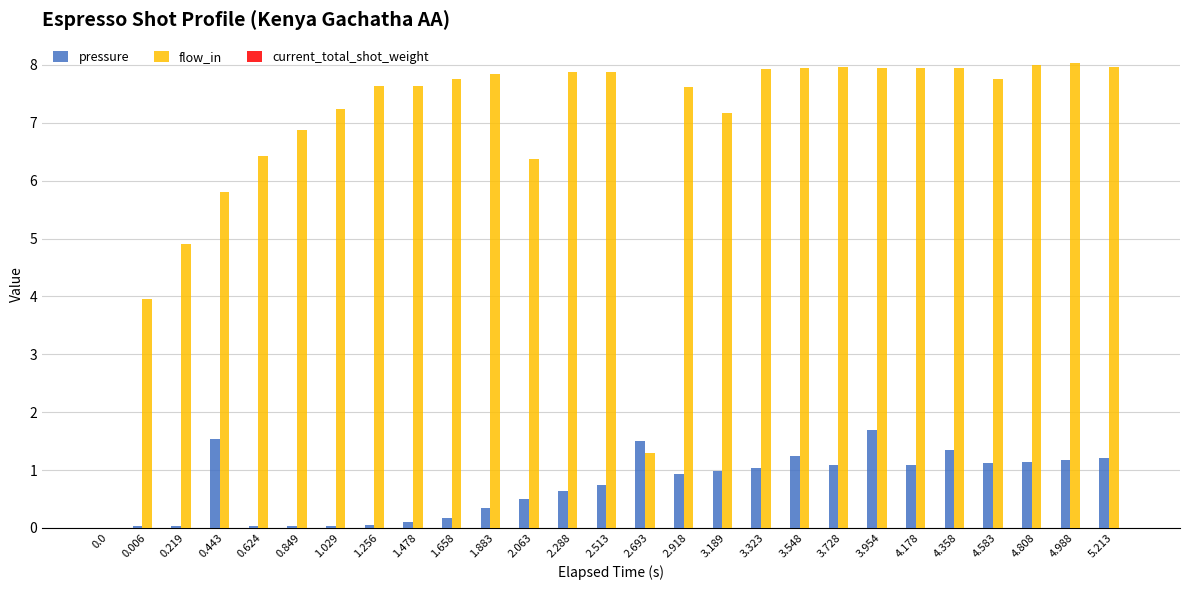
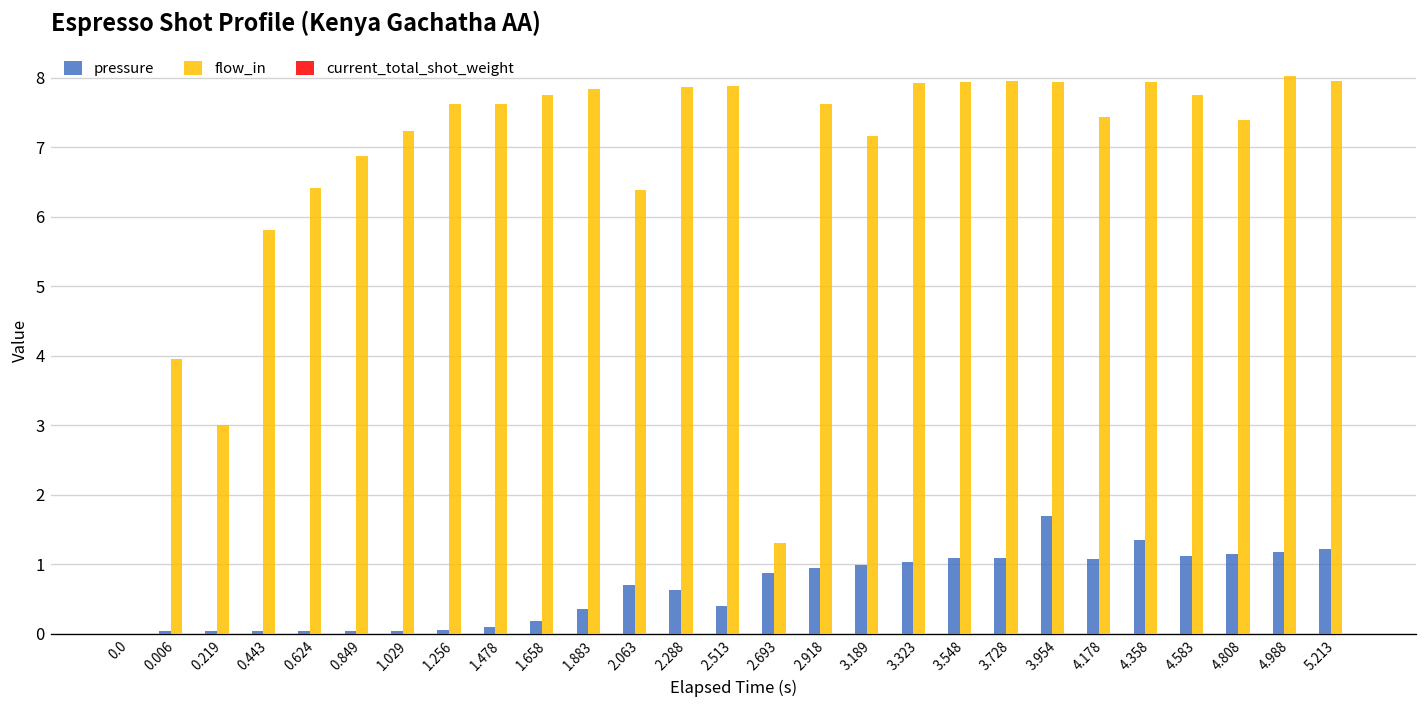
  {
    "pressure": {
      "0.0": 0.0,
-     "0.443": 1.5,
+     "0.443": 0.0,
      "1.256": 0.1,
      "1.478": 0.1,
      "1.658": 0.2,
      "1.883": 0.4,
-     "2.063": 0.5,
+     "2.063": 0.7,
      "2.288": 0.6,
-     "2.513": 0.7,
-     "2.693": 1.5,
+     "2.513": 0.4,
+     "2.693": 0.9,
      "2.918": 0.9,
      "3.189": 1.0,
      "3.323": 1.0,
-     "3.548": 1.3,
+     "3.548": 1.1,
      "3.728": 1.1,
      "3.954": 1.7,
      "4.178": 1.1,
      "4.358": 1.4,
      "4.583": 1.1,
      "4.808": 1.1,
      "4.988": 1.2,
      "5.213": 1.2
    },
    "flow_in": {
      "0.0": 0.0,
      "0.006": 4.0,
-     "0.219": 4.9,
+     "0.219": 3.0,
      "0.443": 5.8,
      "0.624": 6.4,
      "0.849": 6.9,
      "1.029": 7.2,
      "1.256": 7.6,
      "1.478": 7.6,
      "1.658": 7.8,
      "1.883": 7.8,
      "2.063": 6.4,
      "2.288": 7.9,
      "2.513": 7.9,
      "2.693": 1.3,
      "2.918": 7.6,
      "3.189": 7.2,
      "3.323": 7.9,
      "3.548": 7.9,
      "3.728": 8.0,
      "3.954": 7.9,
-     "4.178": 8.0,
+     "4.178": 7.4,
      "4.358": 7.9,
      "4.583": 7.8,
-     "4.808": 8.0,
+     "4.808": 7.4,
      "4.988": 8.0,
      "5.213": 8.0
    },
    "current_total_shot_weight": {
      "0.0": 0.0,
      "0.006": 0.0,
      "0.219": 0.0,
      "0.443": 0.0,
      "0.624": 0.0,
      "0.849": 0.0,
      "1.029": 0.0,
      "1.256": 0.0,
      "1.478": 0.0,
      "1.658": 0.0,
      "1.883": 0.0,
      "2.063": 0.0,
      "2.288": 0.0,
      "2.513": 0.0,
      "2.693": 0.0,
      "2.918": 0.0,
      "3.189": 0.0,
      "3.323": 0.0,
      "3.548": 0.0,
      "3.728": 0.0,
      "3.954": 0.0,
      "4.178": 0.0,
      "4.358": 0.0,
      "4.583": 0.0,
      "4.808": 0.0,
      "4.988": 0.0,
      "5.213": 0.0
    }
  }
